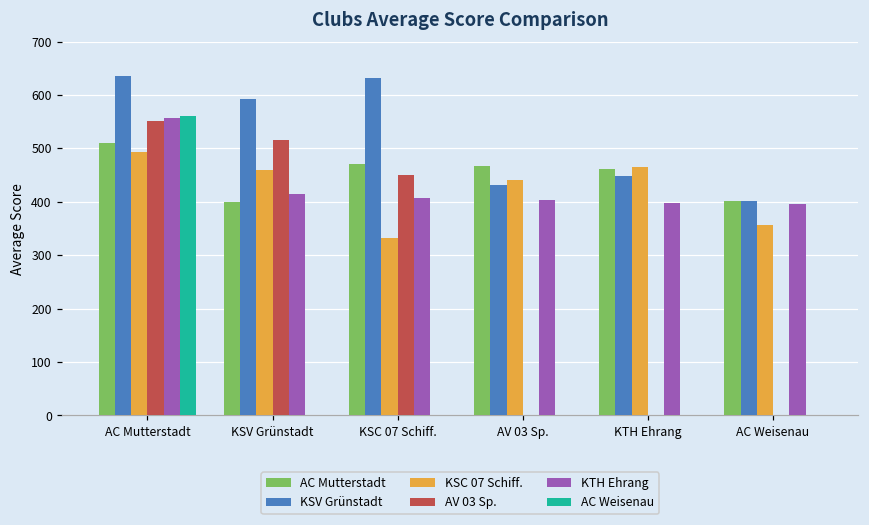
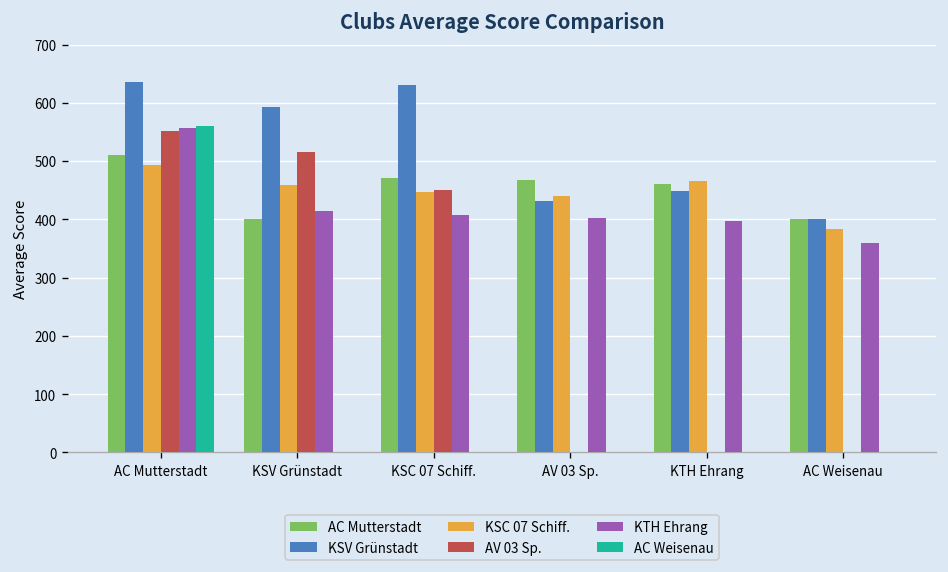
  {
    "AC Mutterstadt": {
      "AC Mutterstadt": 510,
      "KSV Grünstadt": 400,
      "KSC 07 Schiff.": 470,
      "AV 03 Sp.": 470,
      "KTH Ehrang": 460,
      "AC Weisenau": 400
    },
    "KSV Grünstadt": {
      "AC Mutterstadt": 640,
      "KSV Grünstadt": 590,
      "KSC 07 Schiff.": 630,
      "AV 03 Sp.": 430,
      "KTH Ehrang": 450,
      "AC Weisenau": 400
    },
    "KSC 07 Schiff.": {
      "AC Mutterstadt": 490,
      "KSV Grünstadt": 460,
-     "KSC 07 Schiff.": 330,
+     "KSC 07 Schiff.": 450,
      "AV 03 Sp.": 440,
      "KTH Ehrang": 470,
-     "AC Weisenau": 360
+     "AC Weisenau": 380
    },
    "AV 03 Sp.": {
      "AC Mutterstadt": 550,
      "KSV Grünstadt": 520,
      "KSC 07 Schiff.": 450,
      "AV 03 Sp.": 0,
      "KTH Ehrang": 0,
      "AC Weisenau": 0
    },
    "KTH Ehrang": {
      "AC Mutterstadt": 560,
      "KSV Grünstadt": 420,
      "KSC 07 Schiff.": 410,
      "AV 03 Sp.": 400,
      "KTH Ehrang": 400,
-     "AC Weisenau": 400
+     "AC Weisenau": 360
    },
    "AC Weisenau": {
      "AC Mutterstadt": 560,
      "KSV Grünstadt": 0,
      "KSC 07 Schiff.": 0,
      "AV 03 Sp.": 0,
      "KTH Ehrang": 0,
      "AC Weisenau": 0
    }
  }
